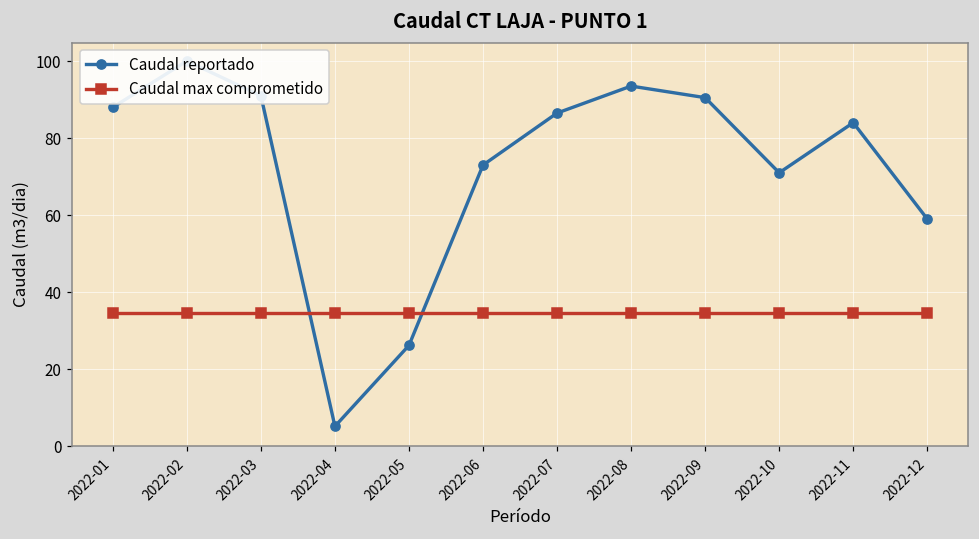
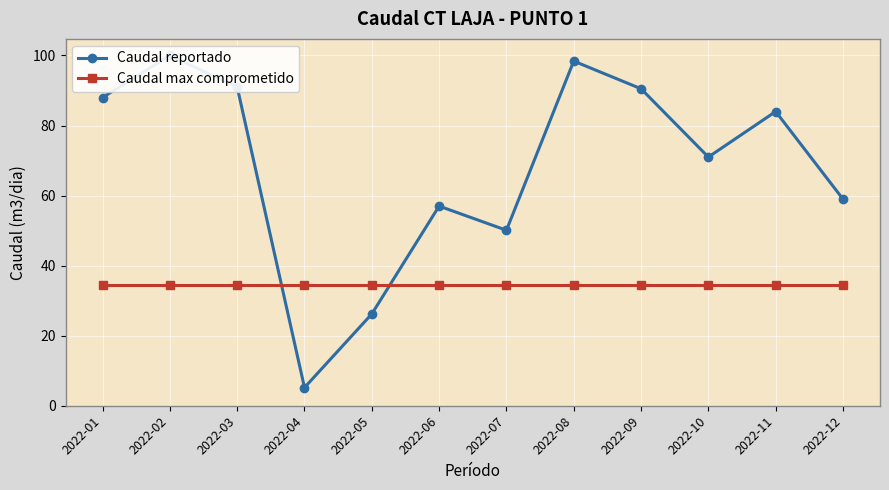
  {
    "Caudal reportado": {
      "2022-01": 88,
      "2022-04": 5,
      "2022-05": 26,
-     "2022-06": 73,
-     "2022-07": 87,
-     "2022-08": 94,
+     "2022-06": 57,
+     "2022-07": 50,
+     "2022-08": 98,
      "2022-09": 91,
      "2022-10": 71,
      "2022-11": 84,
      "2022-12": 59
    },
    "Caudal max comprometido": {
      "2022-01": 35,
      "2022-02": 35,
      "2022-03": 35,
      "2022-04": 35,
      "2022-05": 35,
      "2022-06": 35,
      "2022-07": 35,
      "2022-08": 35,
      "2022-09": 35,
      "2022-10": 35,
      "2022-11": 35,
      "2022-12": 35
    }
  }
